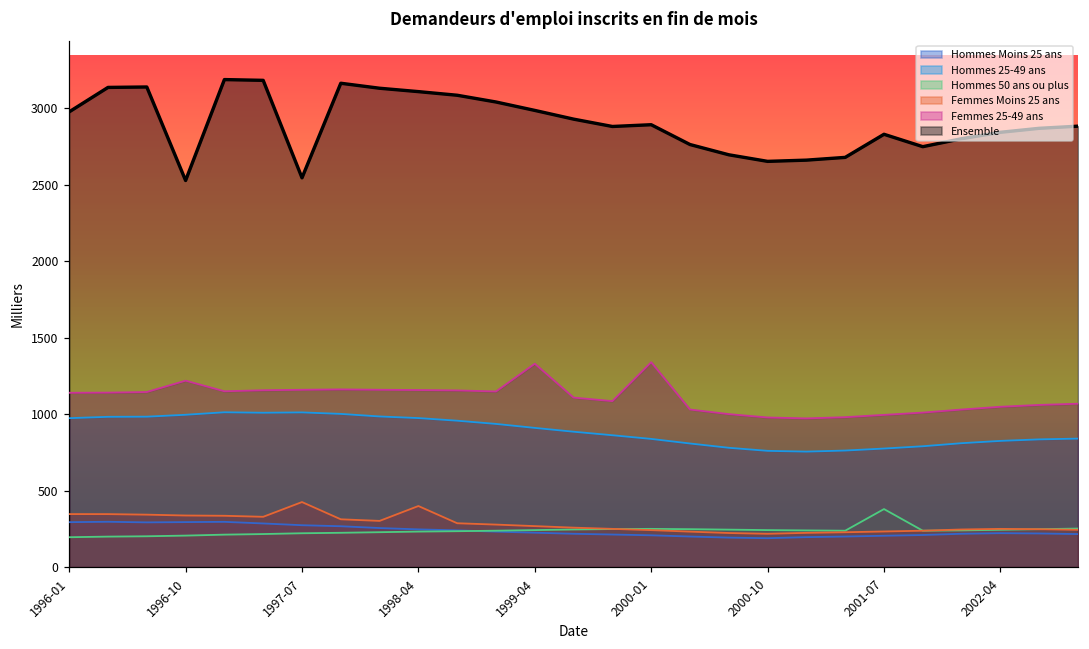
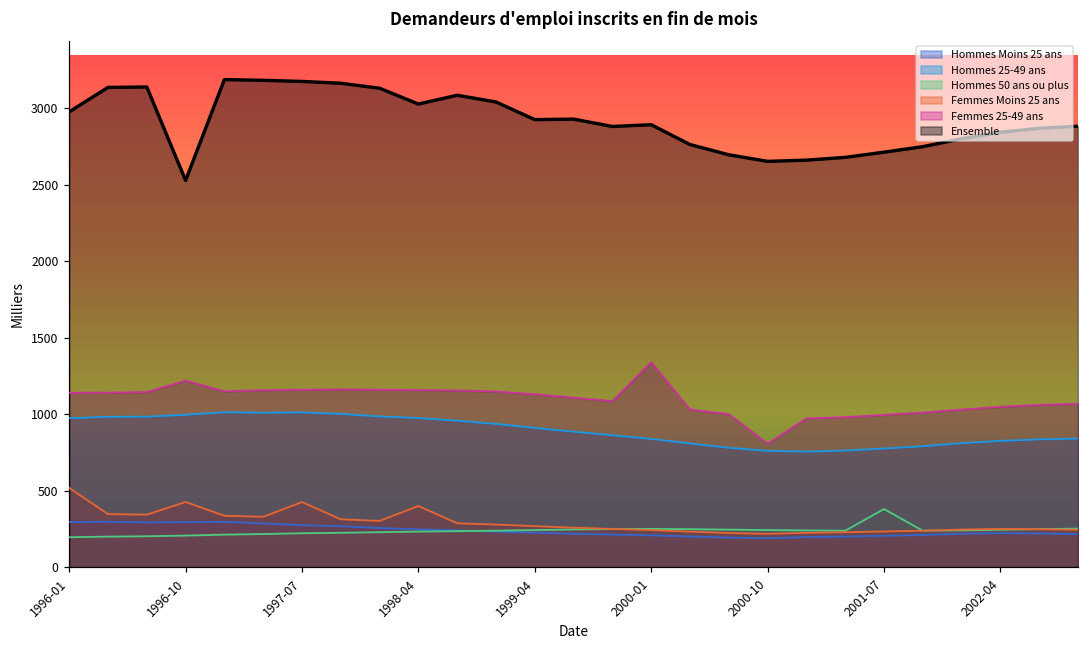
  {
    "Hommes 50 ans ou plus": {
      "1996-01": 200,
      "1996-10": 210,
      "1997-07": 220,
      "2000-10": 240,
      "2001-07": 380
    },
    "Femmes Moins 25 ans": {
-     "1996-01": 350,
-     "1996-10": 340,
+     "1996-01": 520,
+     "1996-10": 430,
      "1997-07": 430,
      "1998-04": 400,
      "1999-04": 270,
      "2000-10": 220,
      "2001-07": 230
    },
    "Femmes 25-49 ans": {
      "1996-01": 1140,
      "1996-10": 1220,
      "1997-07": 1160,
      "1998-04": 1160,
-     "1999-04": 1330,
+     "1999-04": 1130,
      "2000-01": 1340,
-     "2000-10": 980,
+     "2000-10": 810,
      "2001-07": 1000,
      "2002-04": 1050
    },
    "Ensemble": {
      "1996-01": 2980,
      "1996-10": 2530,
-     "1997-07": 2540,
-     "1998-04": 3110,
-     "1999-04": 2990,
+     "1997-07": 3170,
+     "1998-04": 3030,
+     "1999-04": 2920,
      "2000-01": 2890,
      "2000-10": 2650,
-     "2001-07": 2830
+     "2001-07": 2710
    }
  }
